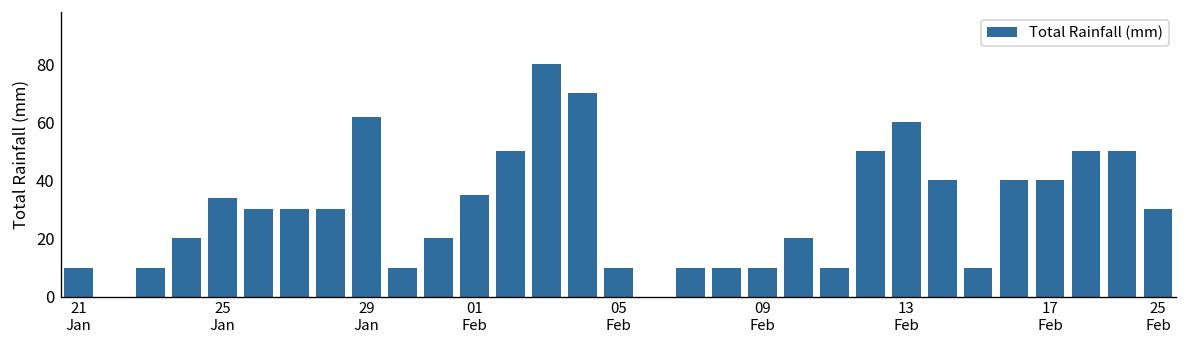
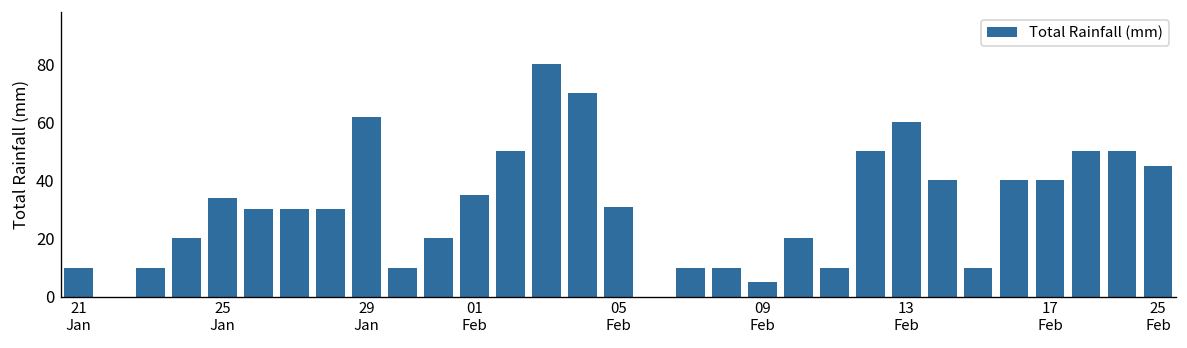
  {
    "21 Jan": 10,
    "25 Jan": 34,
    "29 Jan": 62,
    "01 Feb": 35,
-   "05 Feb": 10,
-   "09 Feb": 10,
+   "05 Feb": 31,
+   "09 Feb": 5,
    "13 Feb": 60,
    "17 Feb": 40,
-   "25 Feb": 30
+   "25 Feb": 45
  }
